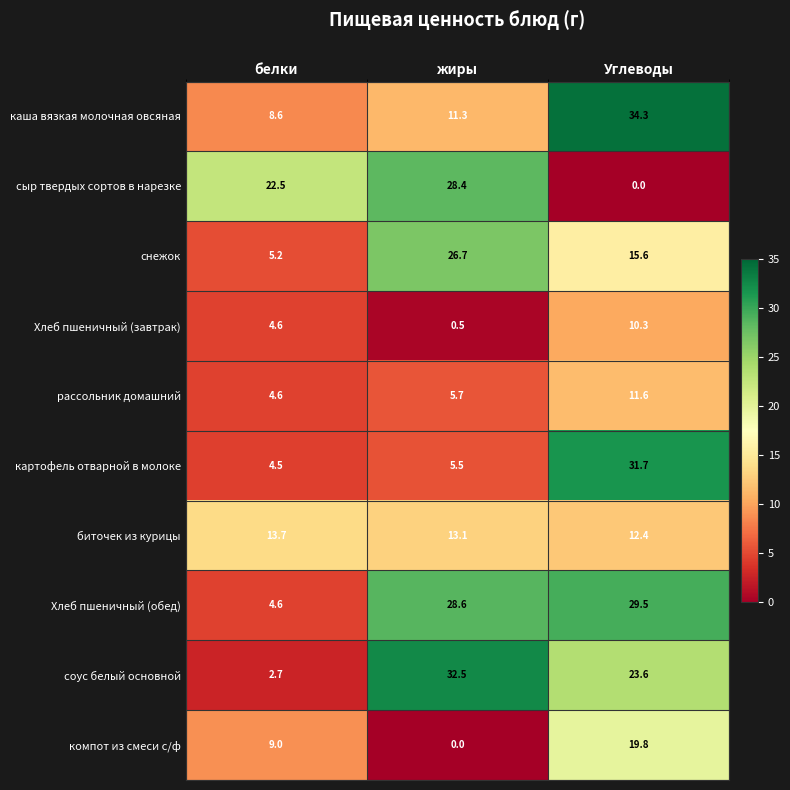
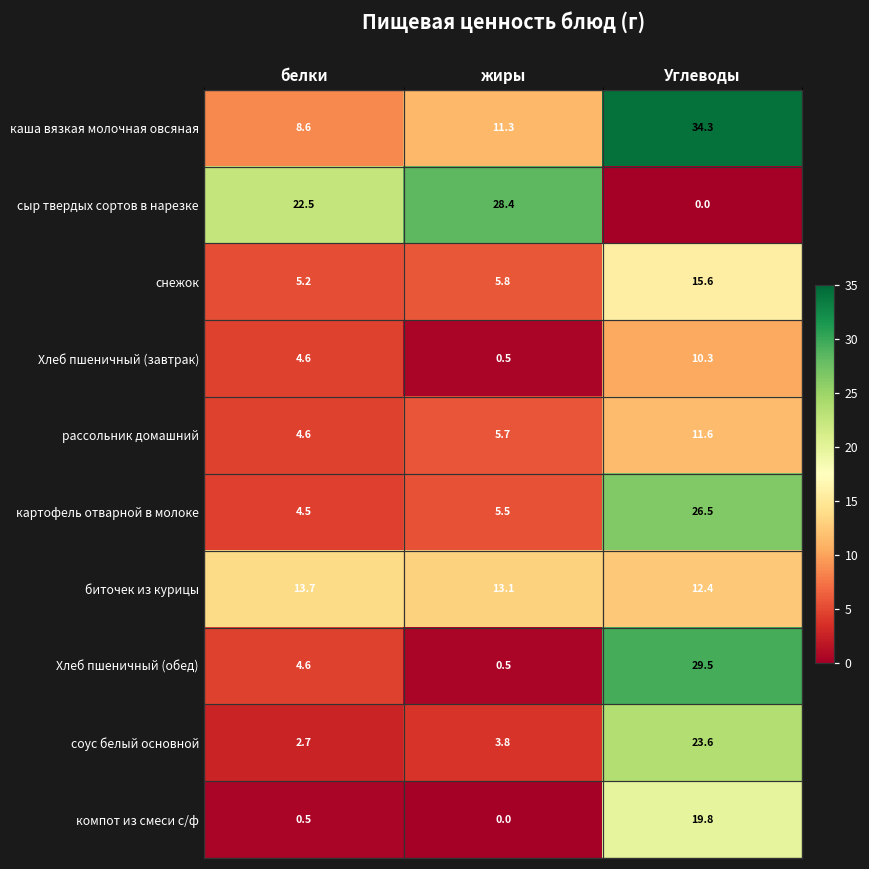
  {
    "каша вязкая молочная овсяная": {
      "белки": 8.6,
      "жиры": 11.3,
      "Углеводы": 34.3
    },
    "сыр твердых сортов в нарезке": {
      "белки": 22.5,
      "жиры": 28.4,
      "Углеводы": 0.0
    },
    "снежок": {
      "белки": 5.2,
-     "жиры": 26.7,
+     "жиры": 5.8,
      "Углеводы": 15.6
    },
    "Хлеб пшеничный (завтрак)": {
      "белки": 4.6,
      "жиры": 0.5,
      "Углеводы": 10.3
    },
    "рассольник домашний": {
      "белки": 4.6,
      "жиры": 5.7,
      "Углеводы": 11.6
    },
    "картофель отварной в молоке": {
      "белки": 4.5,
      "жиры": 5.5,
-     "Углеводы": 31.7
+     "Углеводы": 26.5
    },
    "биточек из курицы": {
      "белки": 13.7,
      "жиры": 13.1,
      "Углеводы": 12.4
    },
    "Хлеб пшеничный (обед)": {
      "белки": 4.6,
-     "жиры": 28.6,
+     "жиры": 0.5,
      "Углеводы": 29.5
    },
    "соус белый основной": {
      "белки": 2.7,
-     "жиры": 32.5,
+     "жиры": 3.8,
      "Углеводы": 23.6
    },
    "компот из смеси с/ф": {
-     "белки": 9.0,
+     "белки": 0.5,
      "жиры": 0.0,
      "Углеводы": 19.8
    }
  }
